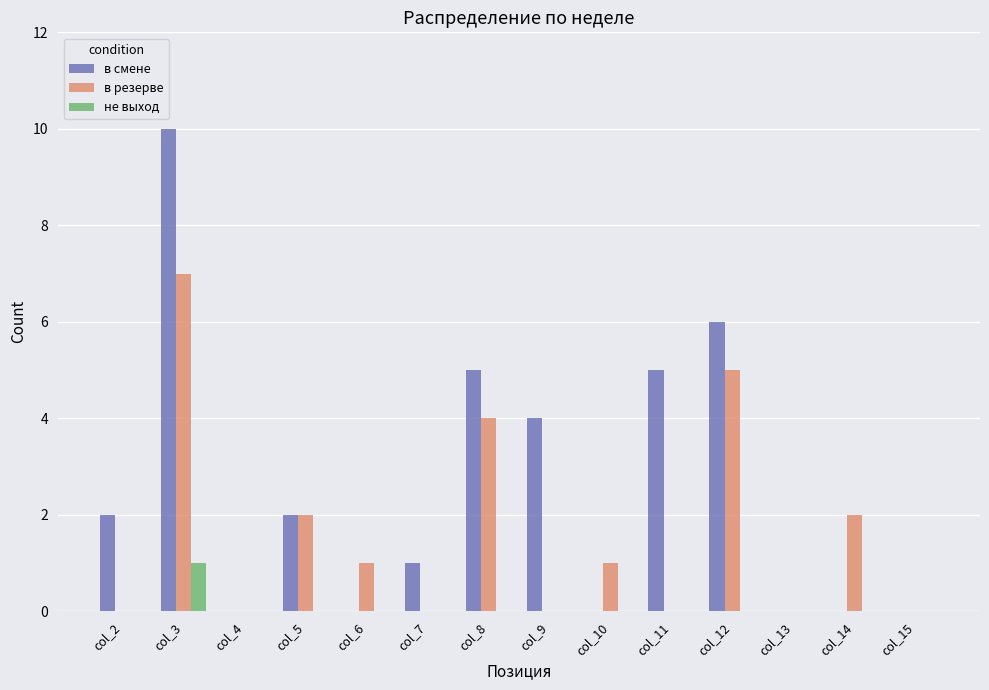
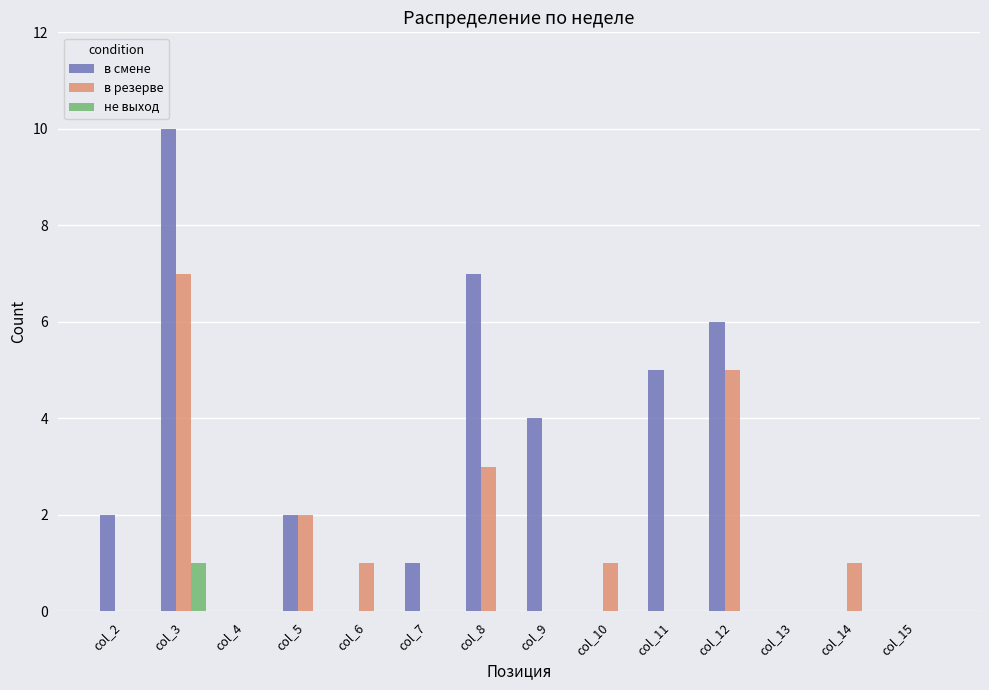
  {
    "в смене": {
      "col_2": 2,
      "col_3": 10,
      "col_4": 0,
      "col_5": 2,
      "col_6": 0,
      "col_7": 1,
-     "col_8": 5,
+     "col_8": 7,
      "col_9": 4,
      "col_10": 0,
      "col_11": 5,
      "col_12": 6,
      "col_13": 0,
      "col_14": 0,
      "col_15": 0
    },
    "в резерве": {
      "col_2": 0,
      "col_3": 7,
      "col_4": 0,
      "col_5": 2,
      "col_6": 1,
      "col_7": 0,
-     "col_8": 4,
+     "col_8": 3,
      "col_9": 0,
      "col_10": 1,
      "col_11": 0,
      "col_12": 5,
      "col_13": 0,
-     "col_14": 2,
+     "col_14": 1,
      "col_15": 0
    },
    "не выход": {
      "col_2": 0,
      "col_3": 1,
      "col_4": 0,
      "col_5": 0,
      "col_6": 0,
      "col_7": 0,
      "col_8": 0,
      "col_9": 0,
      "col_10": 0,
      "col_11": 0,
      "col_12": 0,
      "col_13": 0,
      "col_14": 0,
      "col_15": 0
    }
  }
